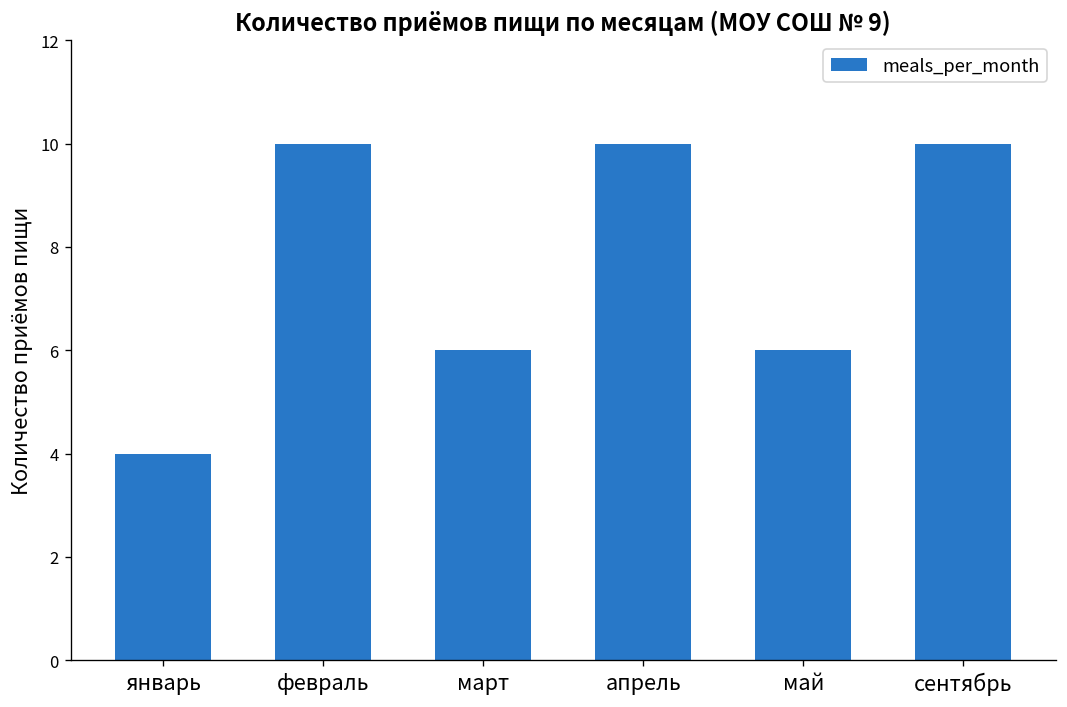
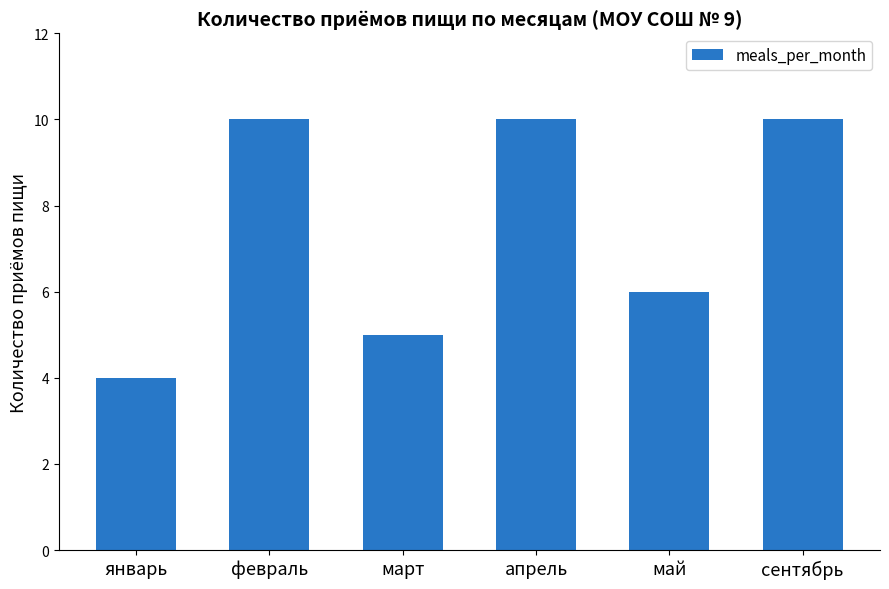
  {
    "январь": 4,
    "февраль": 10,
-   "март": 6,
+   "март": 5,
    "апрель": 10,
    "май": 6,
    "сентябрь": 10
  }
